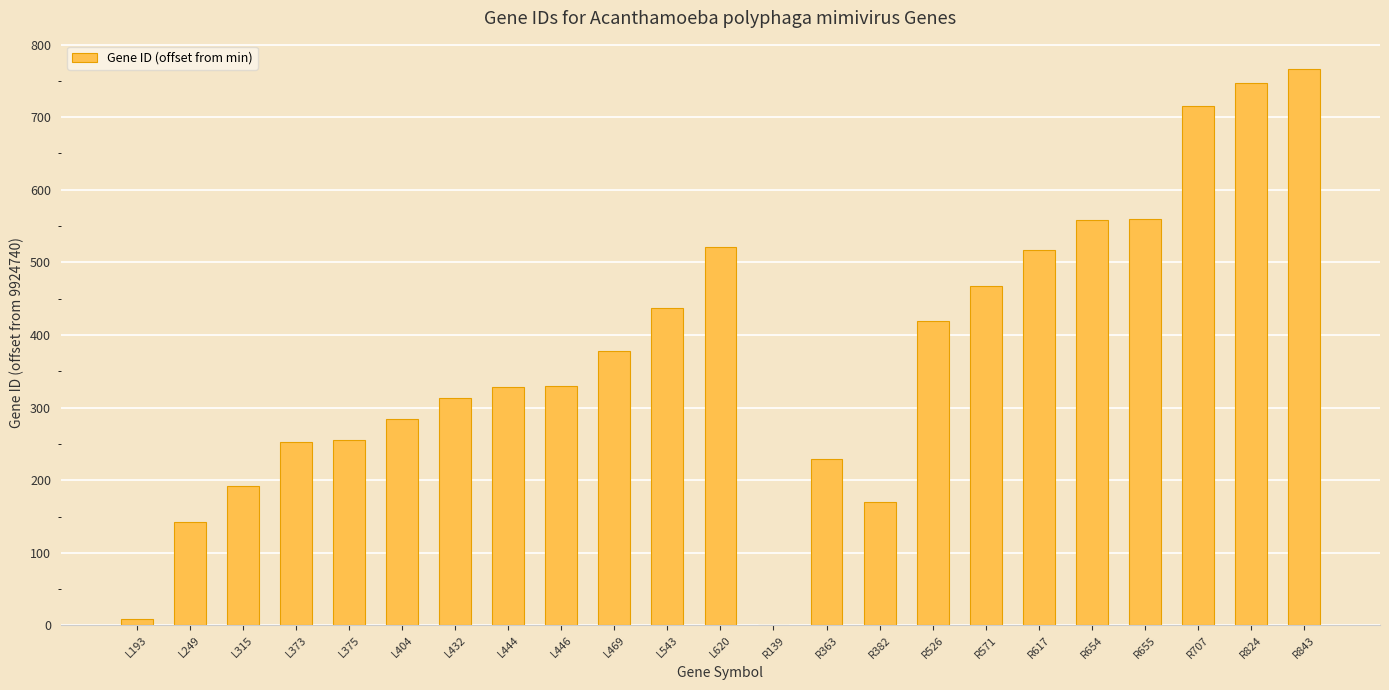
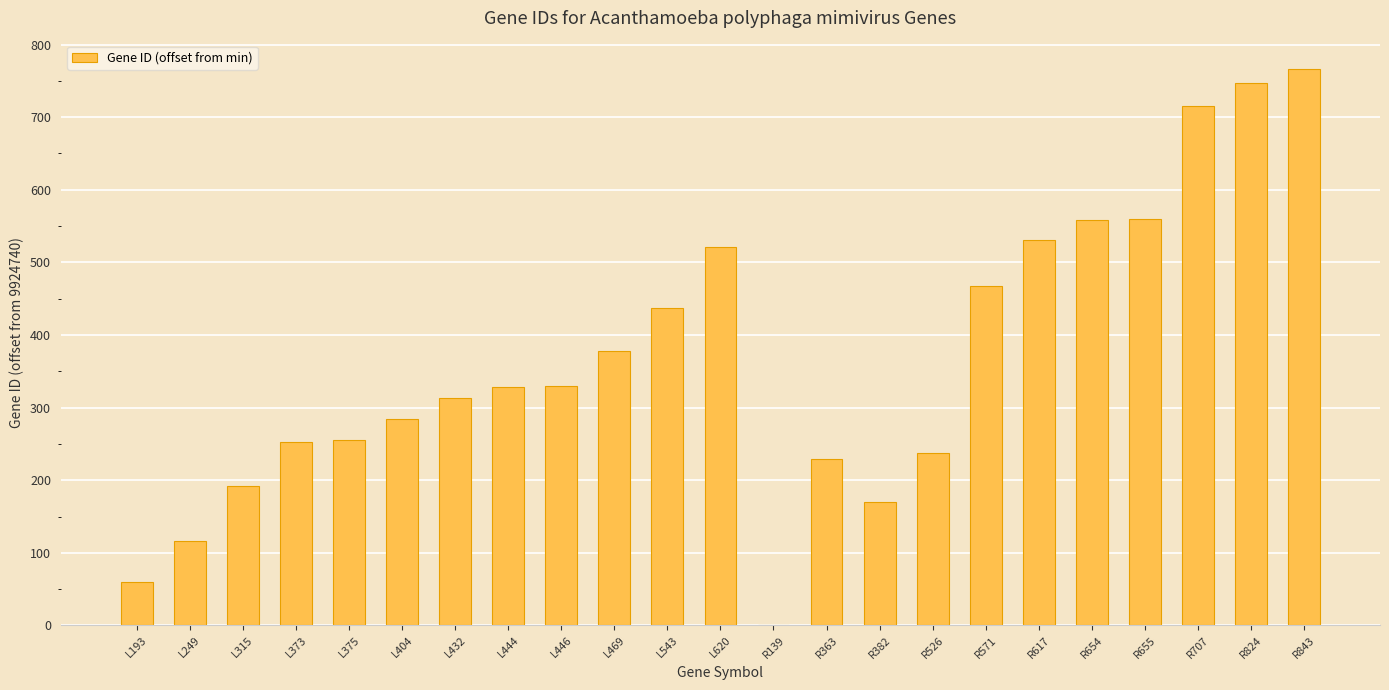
  {
-   "L193": 10,
-   "L249": 140,
+   "L193": 60,
+   "L249": 120,
    "L315": 190,
    "L373": 250,
    "L375": 260,
    "L404": 290,
    "L432": 310,
    "L444": 330,
    "L446": 330,
    "L469": 380,
    "L543": 440,
    "L620": 520,
    "R139": 0,
    "R363": 230,
    "R382": 170,
-   "R526": 420,
+   "R526": 240,
    "R571": 470,
-   "R617": 520,
+   "R617": 530,
    "R654": 560,
    "R655": 560,
    "R707": 720,
    "R824": 750,
    "R843": 770
  }
